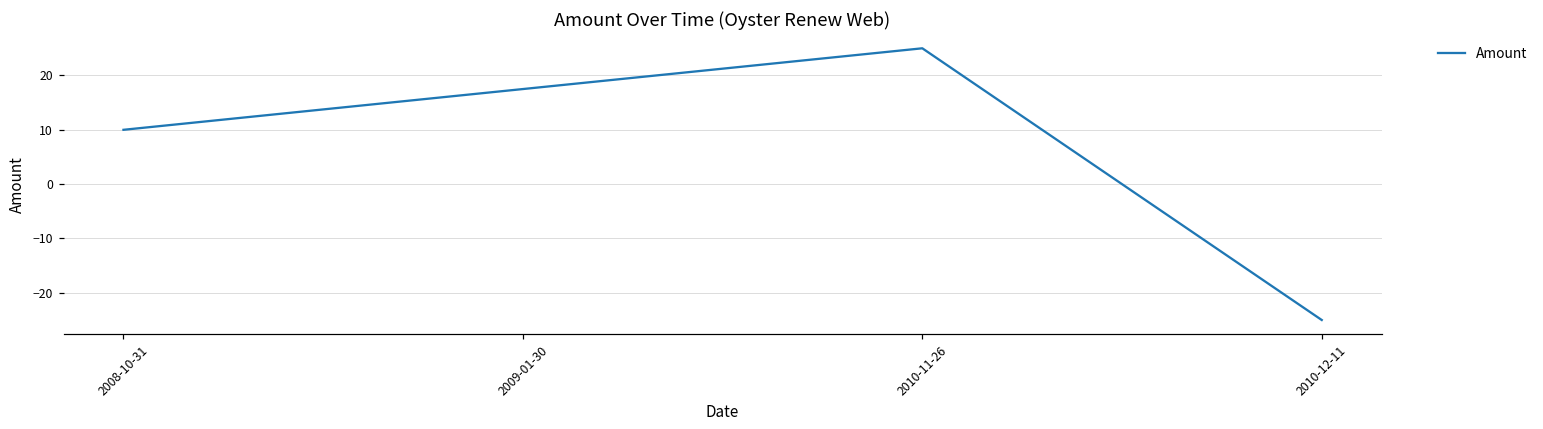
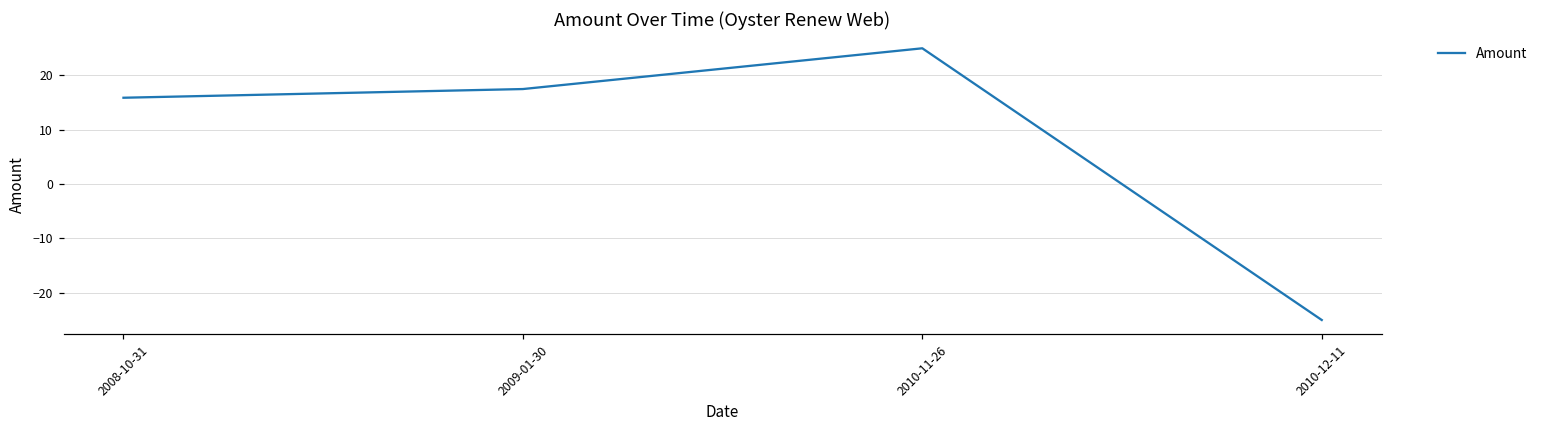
  {
-   "2008-10-31": 10,
+   "2008-10-31": 16,
    "2009-01-30": 18,
    "2010-11-26": 25,
    "2010-12-11": -25
  }
